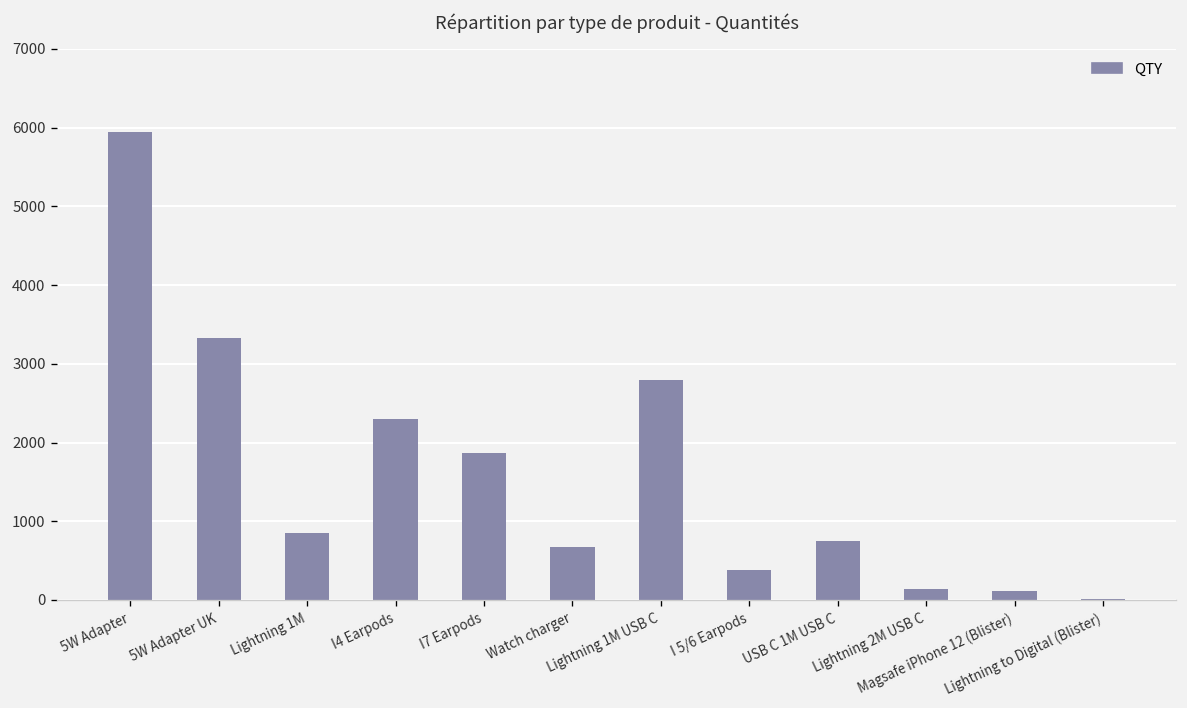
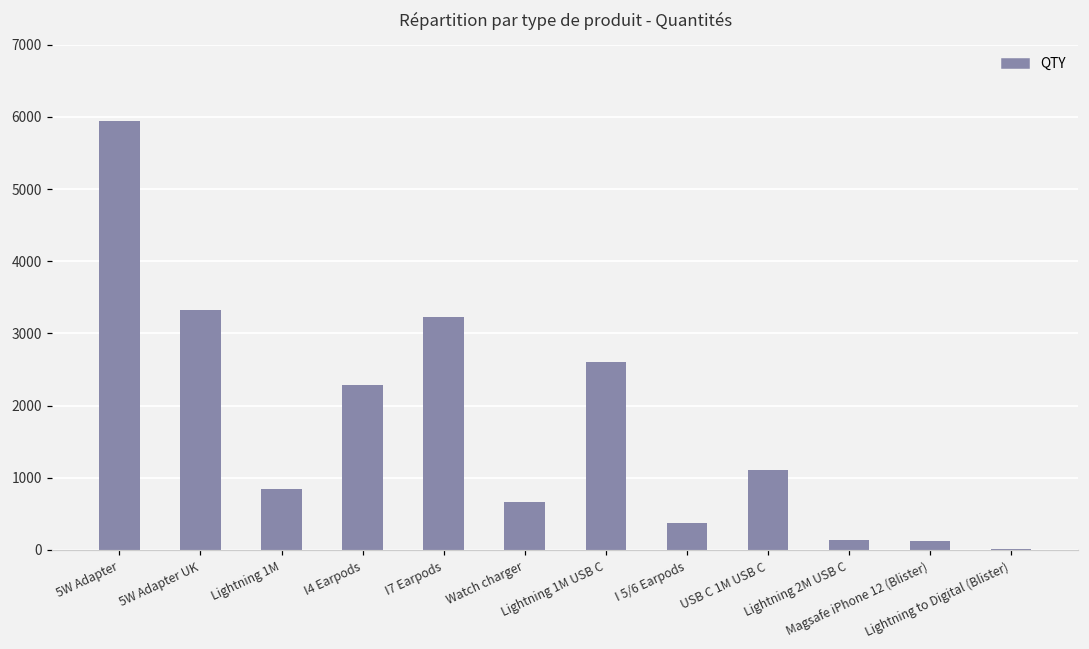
  {
    "5W Adapter": 6000,
    "5W Adapter UK": 3300,
    "Lightning 1M": 900,
    "I4 Earpods": 2300,
-   "I7 Earpods": 1900,
+   "I7 Earpods": 3200,
    "Watch charger": 700,
-   "Lightning 1M USB C": 2800,
+   "Lightning 1M USB C": 2600,
    "I 5/6 Earpods": 400,
-   "USB C 1M USB C": 800,
+   "USB C 1M USB C": 1100,
    "Lightning 2M USB C": 100,
    "Magsafe iPhone 12 (Blister)": 100
  }
